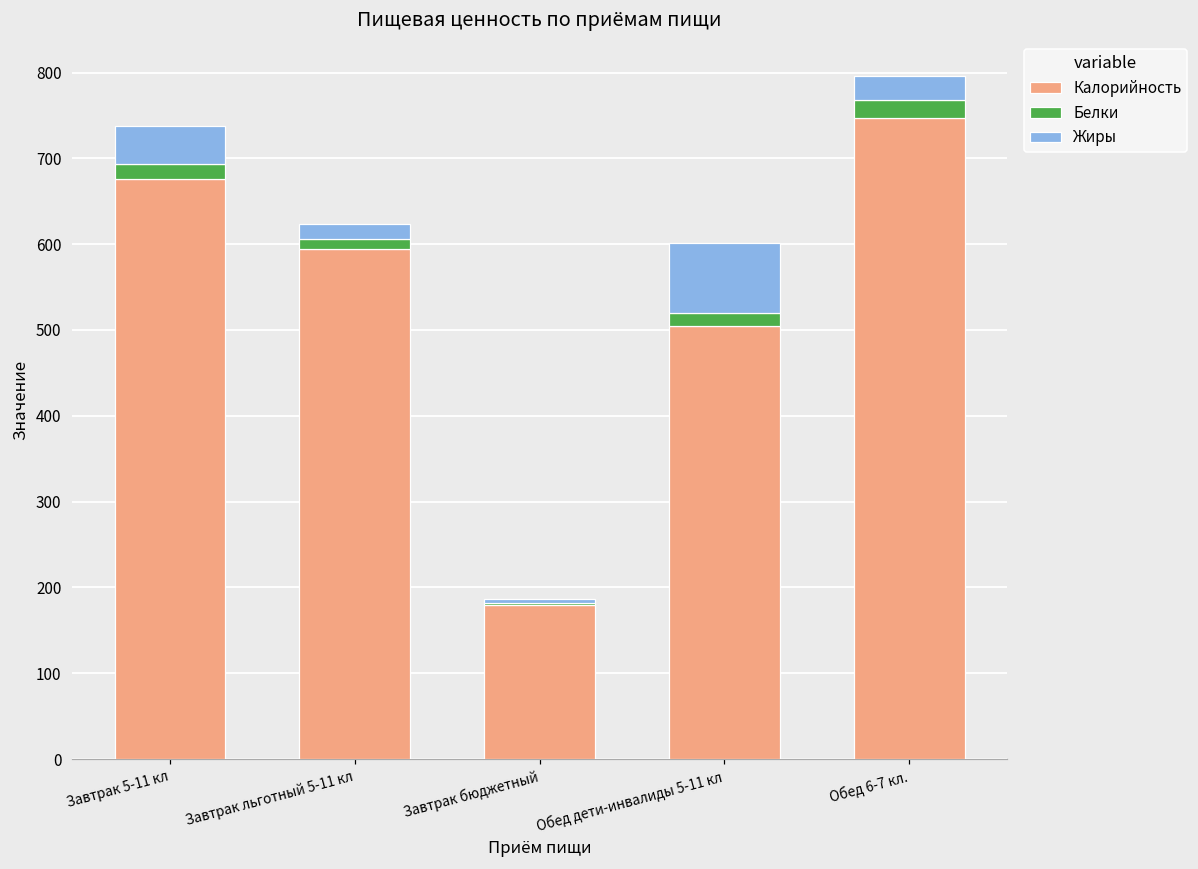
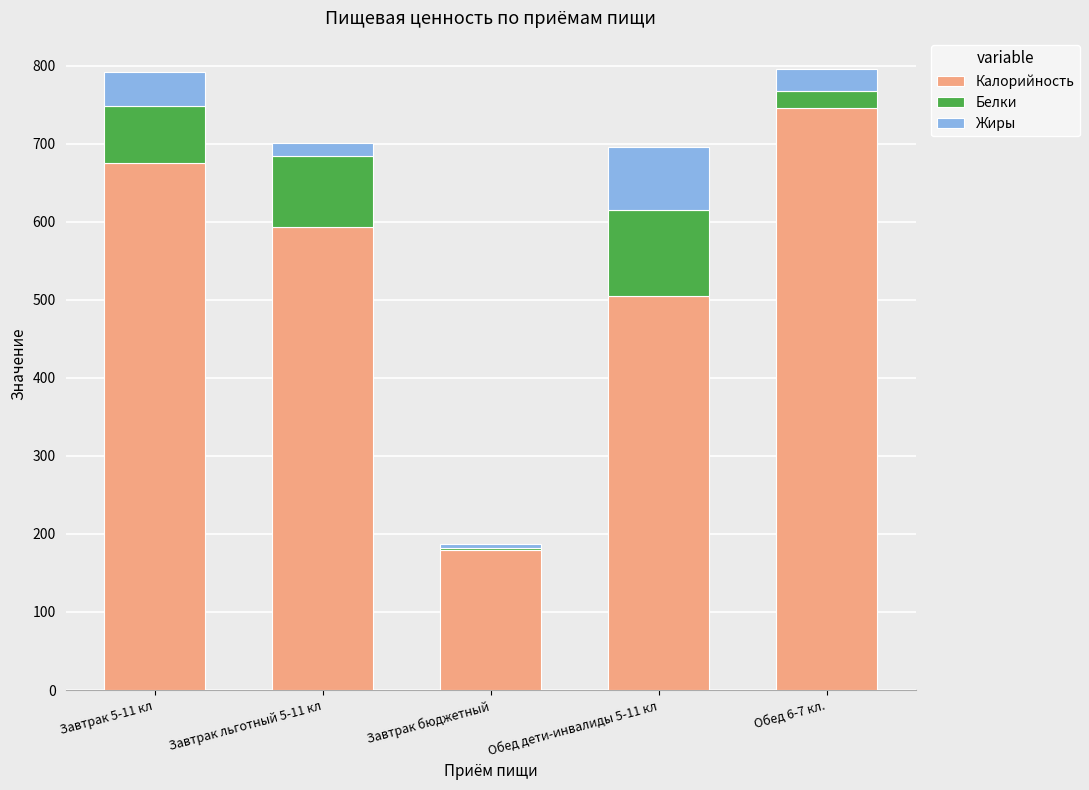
  {
    "Калорийность": {
      "Завтрак 5-11 кл": 680,
      "Завтрак льготный 5-11 кл": 590,
      "Завтрак бюджетный": 180,
      "Обед дети-инвалиды 5-11 кл": 500,
      "Обед 6-7 кл.": 750
    },
    "Белки": {
-     "Завтрак 5-11 кл": 20,
-     "Завтрак льготный 5-11 кл": 10,
-     "Обед дети-инвалиды 5-11 кл": 20,
+     "Завтрак 5-11 кл": 70,
+     "Завтрак льготный 5-11 кл": 90,
+     "Обед дети-инвалиды 5-11 кл": 110,
      "Обед 6-7 кл.": 20
    },
    "Жиры": {
      "Завтрак 5-11 кл": 40,
      "Завтрак льготный 5-11 кл": 20,
      "Завтрак бюджетный": 0,
      "Обед дети-инвалиды 5-11 кл": 80,
      "Обед 6-7 кл.": 30
    }
  }
